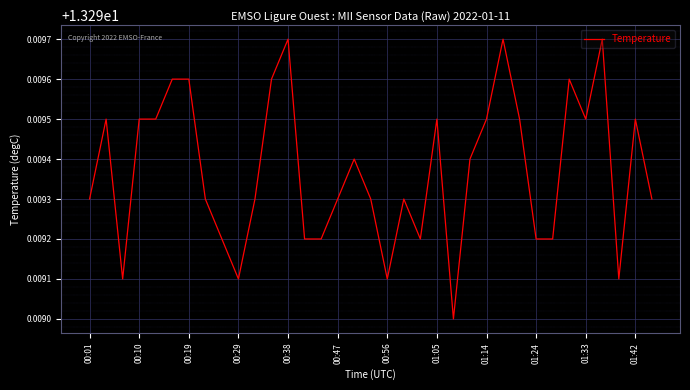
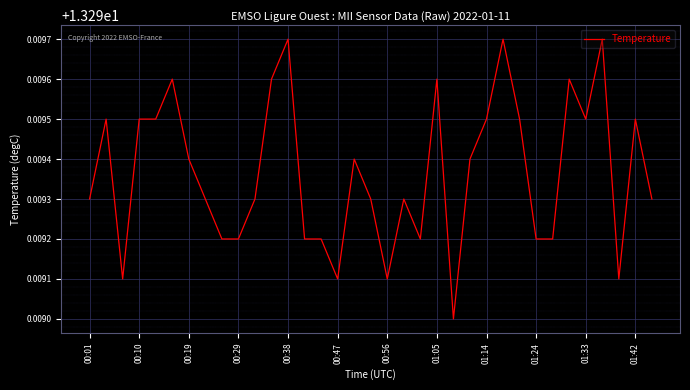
  {
    "00:01": 13.2993,
    "00:10": 13.2995,
-   "00:19": 13.2996,
-   "00:29": 13.2991,
+   "00:19": 13.2994,
+   "00:29": 13.2992,
    "00:38": 13.2997,
-   "00:47": 13.2993,
+   "00:47": 13.2991,
    "00:56": 13.2991,
-   "01:05": 13.2995,
+   "01:05": 13.2996,
    "01:14": 13.2995,
    "01:24": 13.2992,
    "01:33": 13.2995,
    "01:42": 13.2995
  }
